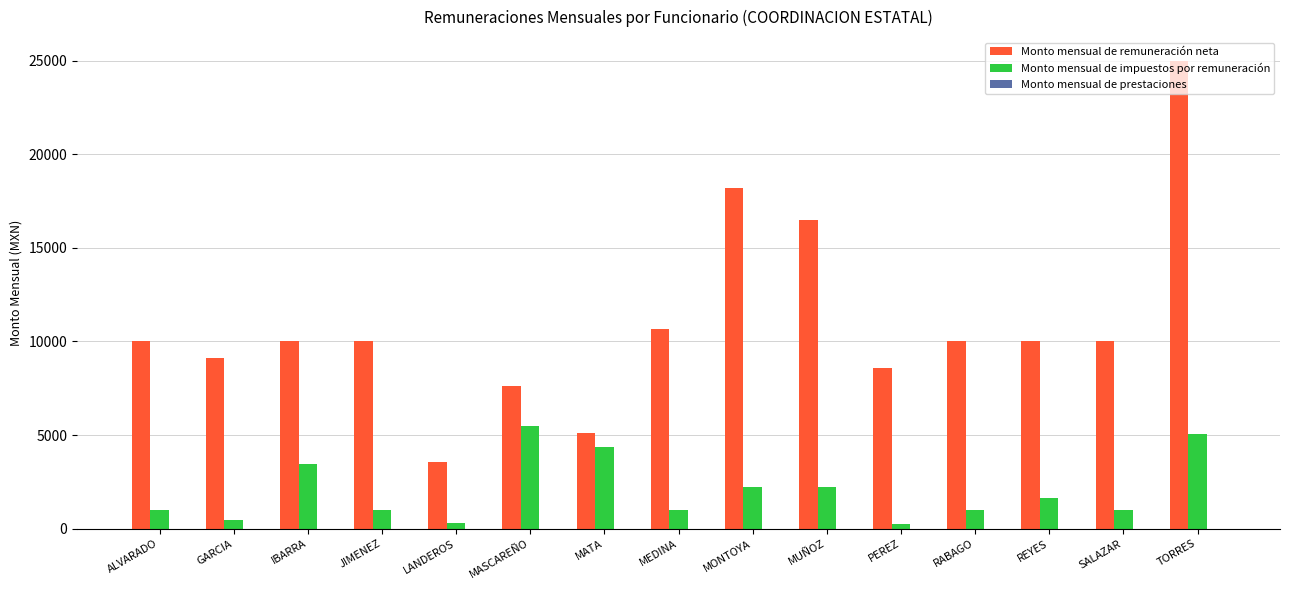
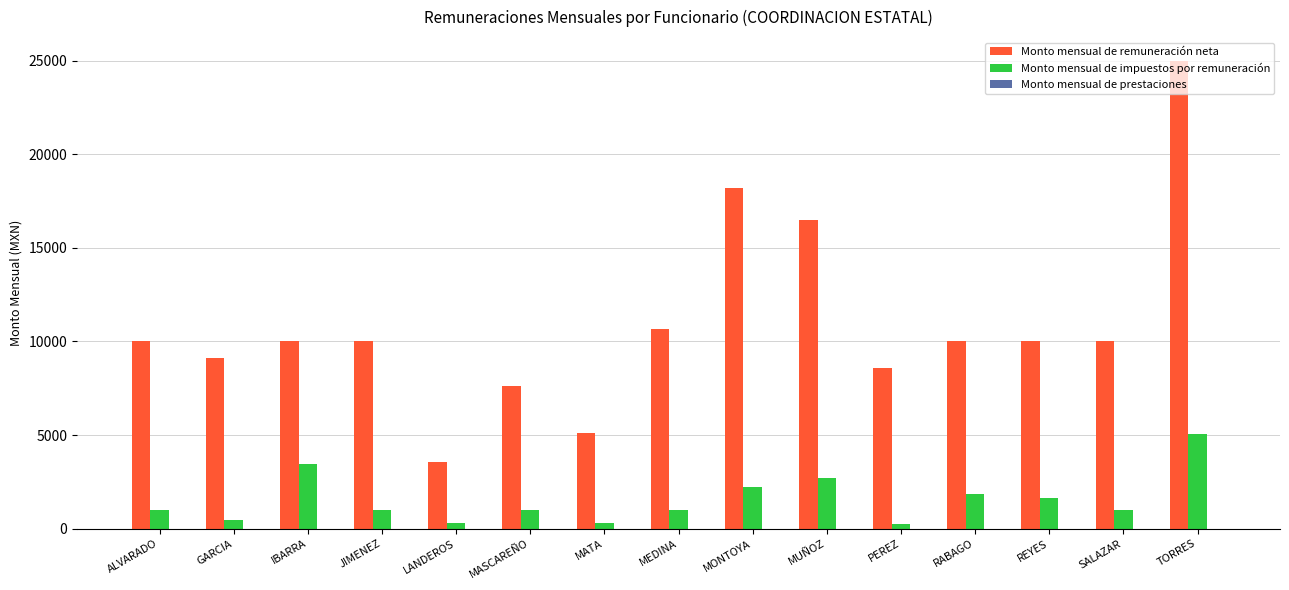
  {
    "Monto mensual de remuneración neta": {
      "ALVARADO": 10000,
      "GARCIA": 9100,
      "IBARRA": 10000,
      "JIMENEZ": 10000,
      "LANDEROS": 3600,
      "MASCAREÑO": 7600,
      "MATA": 5100,
      "MEDINA": 10600,
      "MONTOYA": 18200,
      "MUÑOZ": 16500,
      "PEREZ": 8600,
      "RABAGO": 10000,
      "REYES": 10000,
      "SALAZAR": 10000
    },
    "Monto mensual de impuestos por remuneración": {
      "ALVARADO": 1000,
      "GARCIA": 400,
      "IBARRA": 3400,
      "JIMENEZ": 1000,
      "LANDEROS": 300,
-     "MASCAREÑO": 5500,
-     "MATA": 4300,
+     "MASCAREÑO": 1000,
+     "MATA": 300,
      "MEDINA": 1000,
      "MONTOYA": 2200,
-     "MUÑOZ": 2200,
+     "MUÑOZ": 2700,
      "PEREZ": 200,
-     "RABAGO": 1000,
+     "RABAGO": 1800,
      "REYES": 1700,
      "SALAZAR": 1000,
      "TORRES": 5000
    },
    "Monto mensual de prestaciones": {
      "ALVARADO": 0,
      "GARCIA": 0,
      "IBARRA": 0,
      "JIMENEZ": 0,
      "LANDEROS": 0,
      "MASCAREÑO": 0,
      "MATA": 0,
      "MEDINA": 0,
      "MONTOYA": 0,
      "MUÑOZ": 0,
      "PEREZ": 0,
      "RABAGO": 0,
      "REYES": 0,
      "SALAZAR": 0,
      "TORRES": 0
    }
  }
